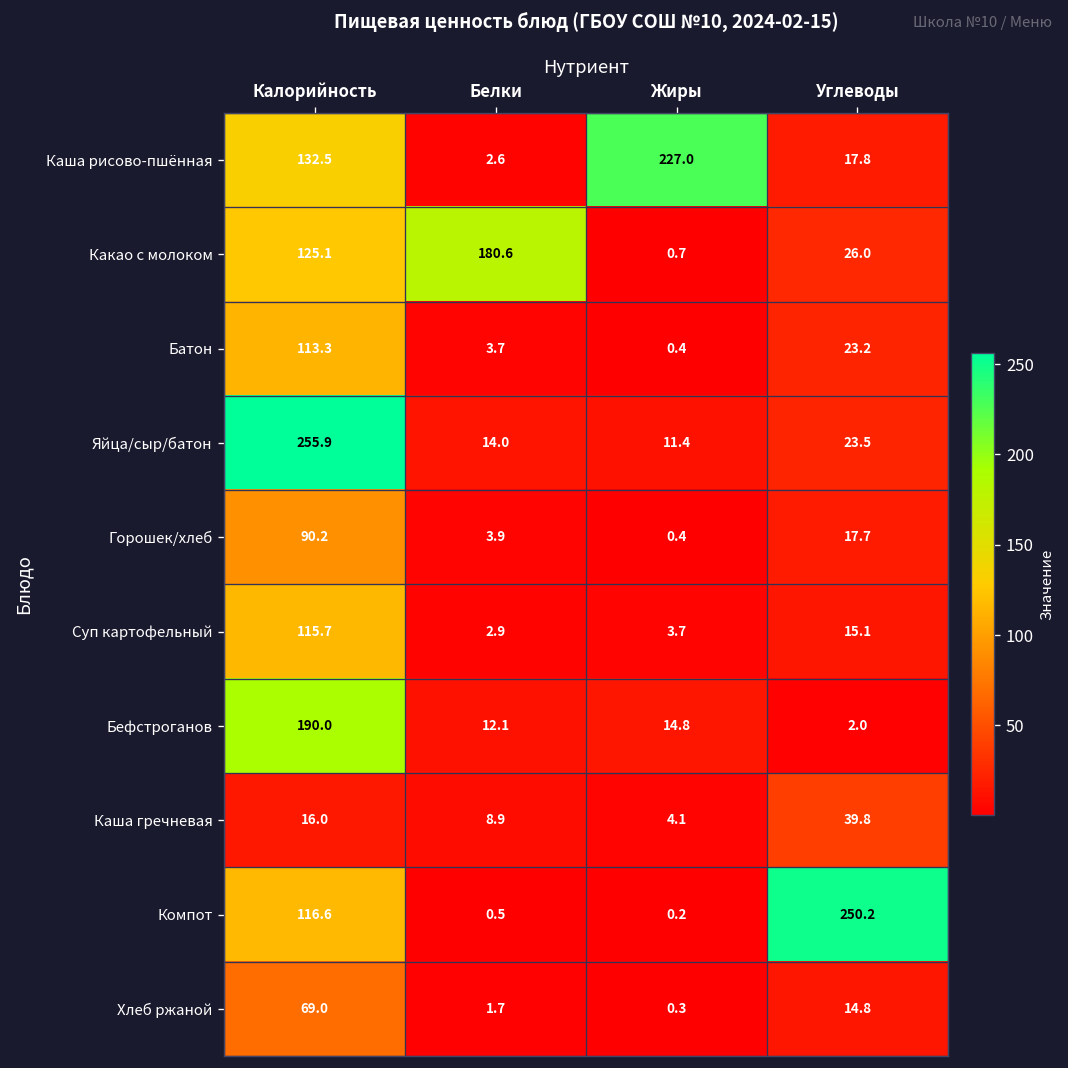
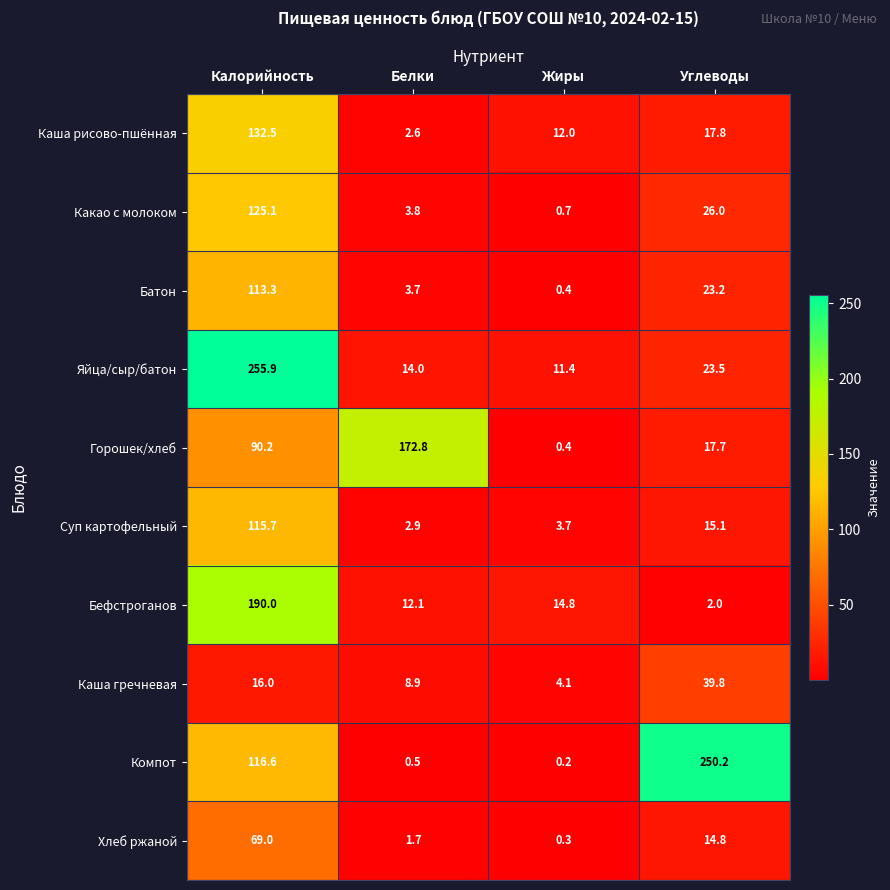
  {
    "Каша рисово-пшённая": {
      "Калорийность": 132.5,
      "Белки": 2.6,
-     "Жиры": 227.0,
+     "Жиры": 12.0,
      "Углеводы": 17.8
    },
    "Какао с молоком": {
      "Калорийность": 125.1,
-     "Белки": 180.6,
+     "Белки": 3.8,
      "Жиры": 0.7,
      "Углеводы": 26.0
    },
    "Батон": {
      "Калорийность": 113.3,
      "Белки": 3.7,
      "Жиры": 0.4,
      "Углеводы": 23.2
    },
    "Яйца/сыр/батон": {
      "Калорийность": 255.9,
      "Белки": 14.0,
      "Жиры": 11.4,
      "Углеводы": 23.5
    },
    "Горошек/хлеб": {
      "Калорийность": 90.2,
-     "Белки": 3.9,
+     "Белки": 172.8,
      "Жиры": 0.4,
      "Углеводы": 17.7
    },
    "Суп картофельный": {
      "Калорийность": 115.7,
      "Белки": 2.9,
      "Жиры": 3.7,
      "Углеводы": 15.1
    },
    "Бефстроганов": {
      "Калорийность": 190.0,
      "Белки": 12.1,
      "Жиры": 14.8,
      "Углеводы": 2.0
    },
    "Каша гречневая": {
      "Калорийность": 16.0,
      "Белки": 8.9,
      "Жиры": 4.1,
      "Углеводы": 39.8
    },
    "Компот": {
      "Калорийность": 116.6,
      "Белки": 0.5,
      "Жиры": 0.2,
      "Углеводы": 250.2
    },
    "Хлеб ржаной": {
      "Калорийность": 69.0,
      "Белки": 1.7,
      "Жиры": 0.3,
      "Углеводы": 14.8
    }
  }
